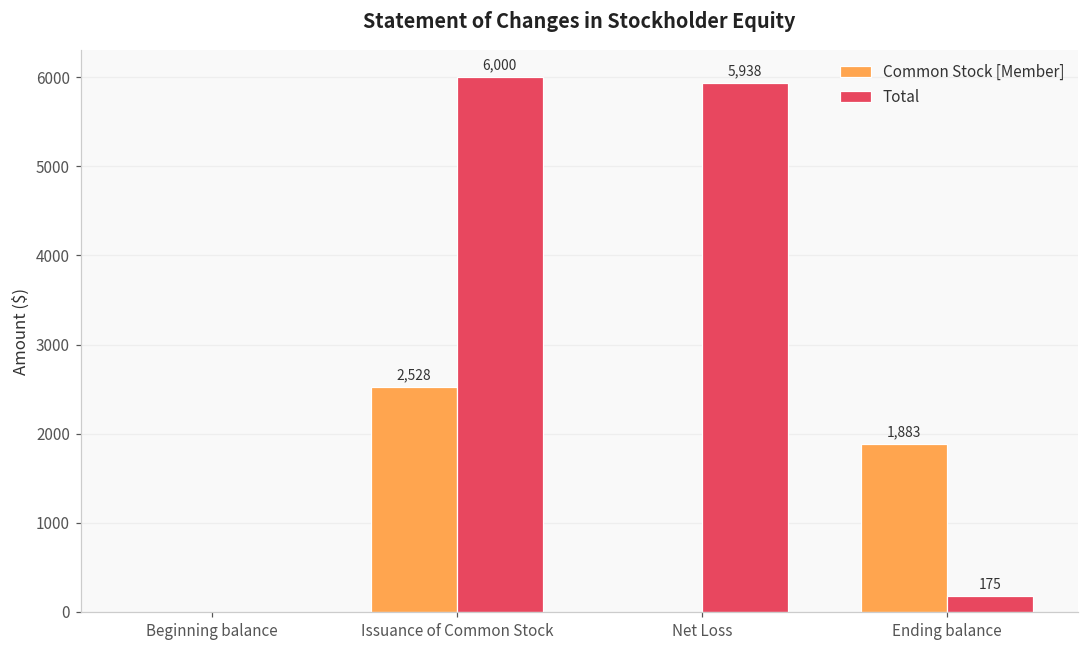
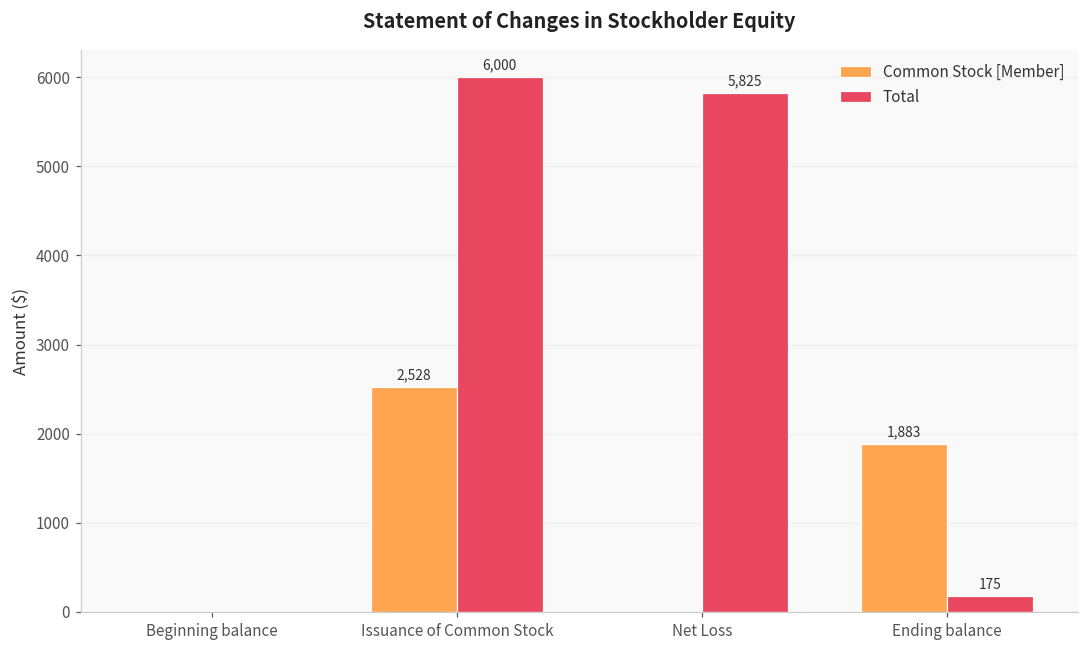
  {
    "Common Stock [Member]": {
      "Issuance of Common Stock": "2,528",
      "Ending balance": "1,883"
    },
    "Total": {
      "Issuance of Common Stock": "6,000",
-     "Net Loss": "5,938",
+     "Net Loss": "5,825",
      "Ending balance": "175"
    }
  }
